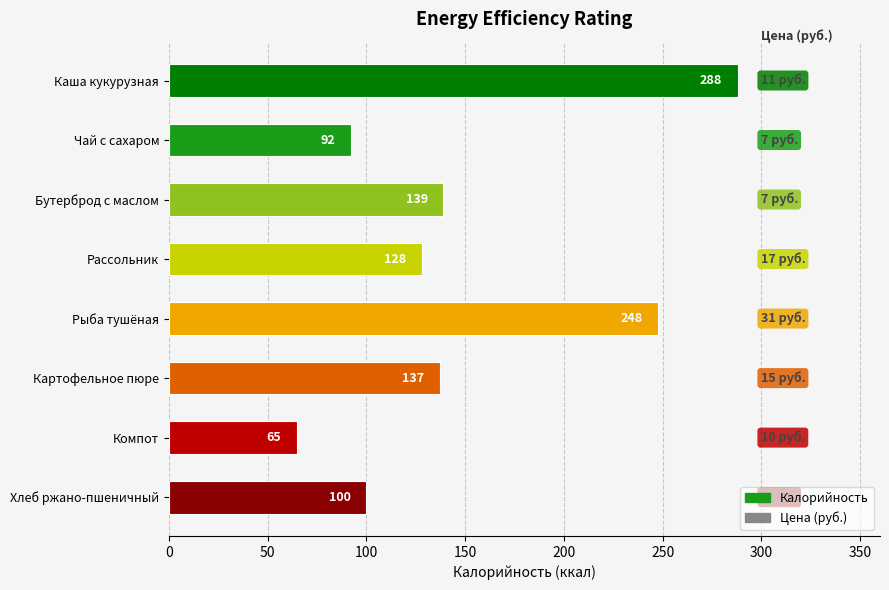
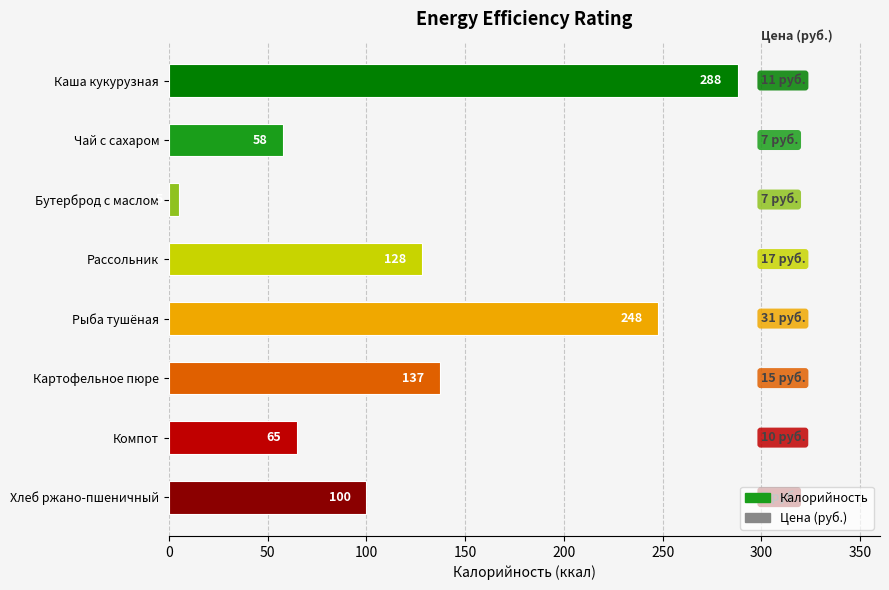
  {
    "Каша кукурузная": 288,
-   "Чай с сахаром": 92,
-   "Бутерброд с маслом": 139,
+   "Чай с сахаром": 58,
+   "Бутерброд с маслом": 5,
    "Рассольник": 128,
    "Рыба тушёная": 248,
    "Картофельное пюре": 137,
    "Компот": 65,
    "Хлеб ржано-пшеничный": 100
  }
